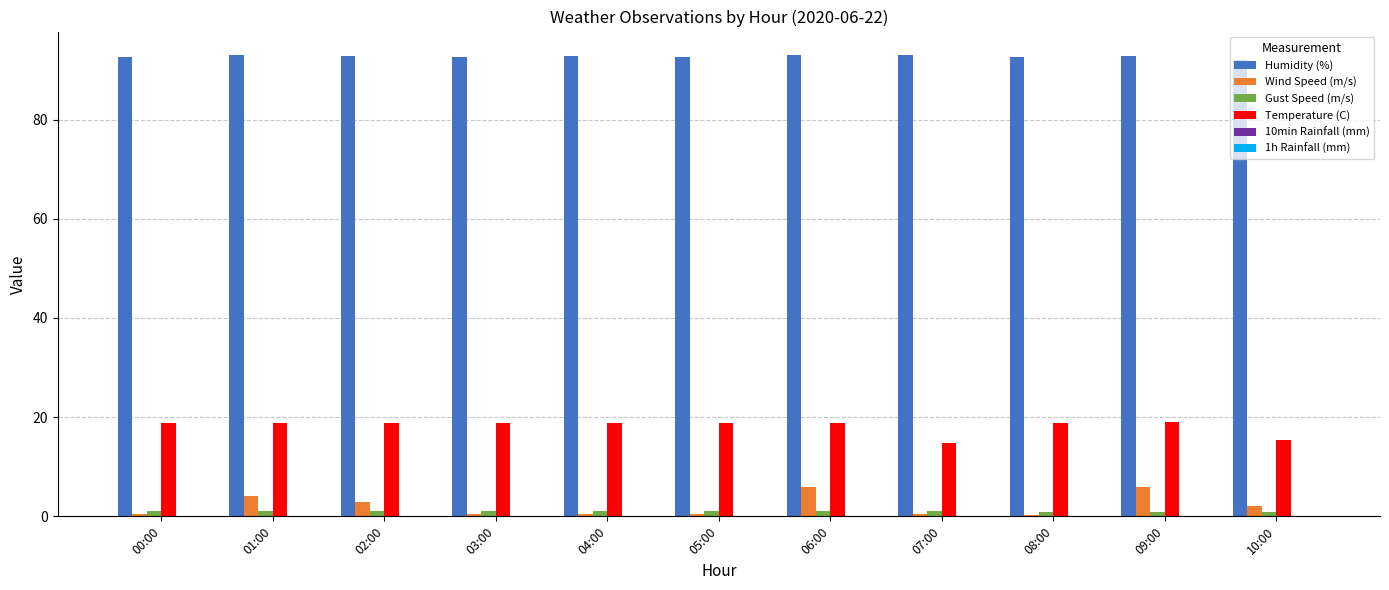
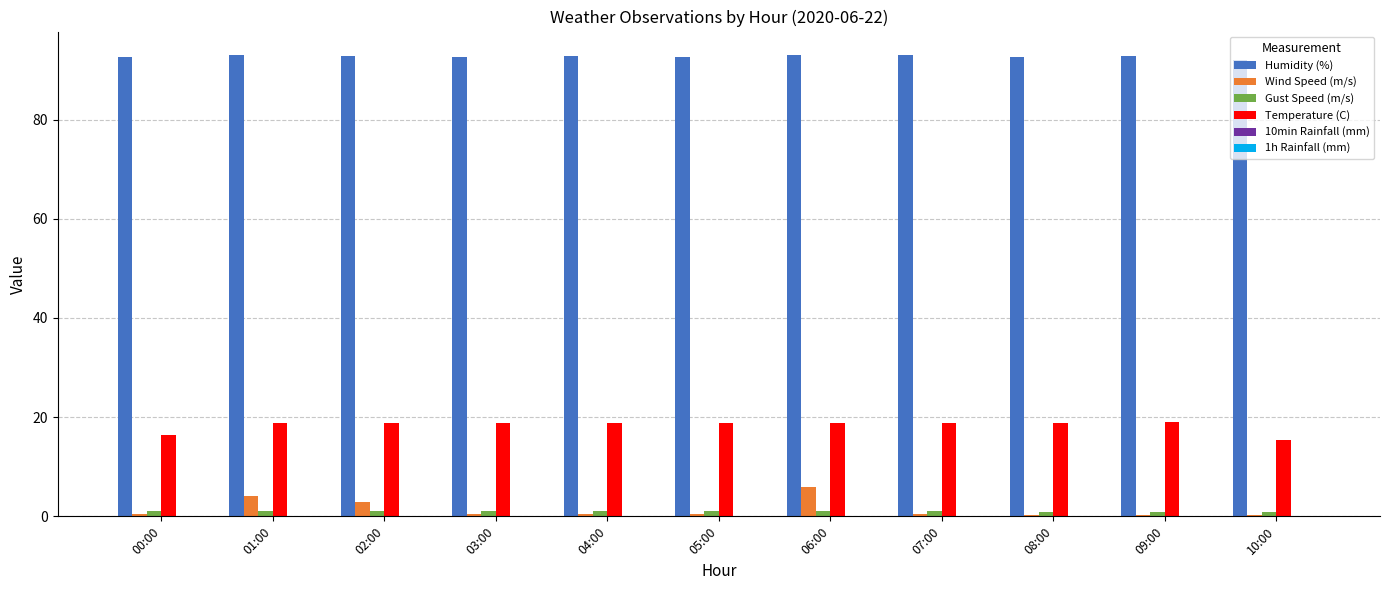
  {
    "Humidity (%)": {
      "00:00": 93,
      "01:00": 93,
      "02:00": 93,
      "03:00": 93,
      "04:00": 93,
      "05:00": 93,
      "06:00": 93,
      "07:00": 93,
      "08:00": 93,
      "09:00": 93
    },
    "Wind Speed (m/s)": {
      "01:00": 4,
      "02:00": 3,
      "06:00": 6,
-     "09:00": 6,
-     "10:00": 2
+     "09:00": 0,
+     "10:00": 0
    },
    "Gust Speed (m/s)": {
      "00:00": 1,
      "01:00": 1,
      "02:00": 1,
      "03:00": 1,
      "04:00": 1,
      "05:00": 1,
      "06:00": 1,
      "07:00": 1,
      "08:00": 1,
      "09:00": 1,
      "10:00": 1
    },
    "Temperature (C)": {
-     "00:00": 19,
+     "00:00": 16,
      "01:00": 19,
      "02:00": 19,
      "03:00": 19,
      "04:00": 19,
      "05:00": 19,
      "06:00": 19,
-     "07:00": 15,
+     "07:00": 19,
      "08:00": 19,
      "09:00": 19,
      "10:00": 15
    },
    "10min Rainfall (mm)": {
      "00:00": 0,
      "01:00": 0,
      "02:00": 0,
      "03:00": 0,
      "04:00": 0,
      "05:00": 0,
      "06:00": 0,
      "07:00": 0,
      "08:00": 0,
      "09:00": 0,
      "10:00": 0
    },
    "1h Rainfall (mm)": {
      "00:00": 0,
      "01:00": 0,
      "02:00": 0,
      "03:00": 0,
      "04:00": 0,
      "05:00": 0,
      "06:00": 0,
      "07:00": 0,
      "08:00": 0,
      "09:00": 0,
      "10:00": 0
    }
  }
